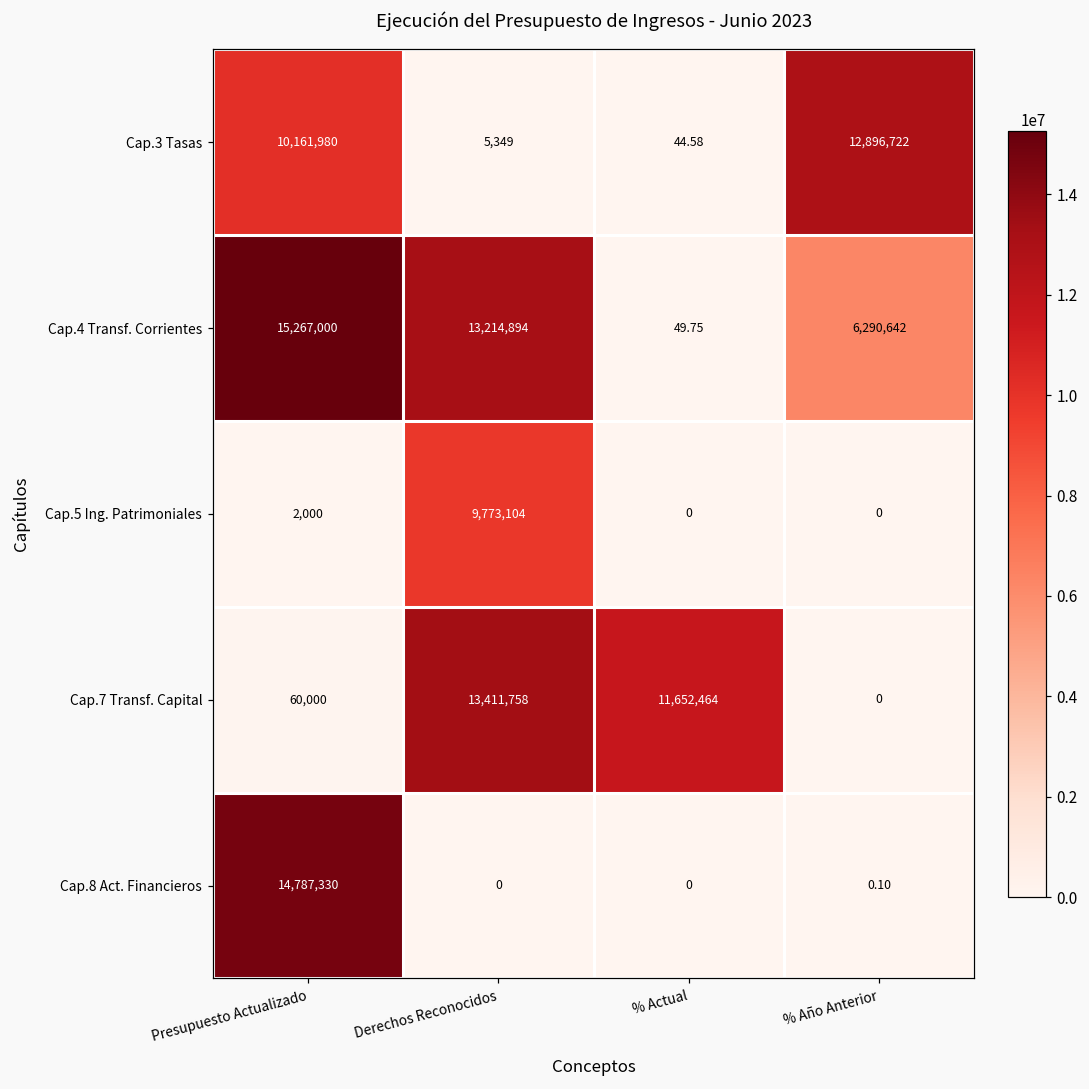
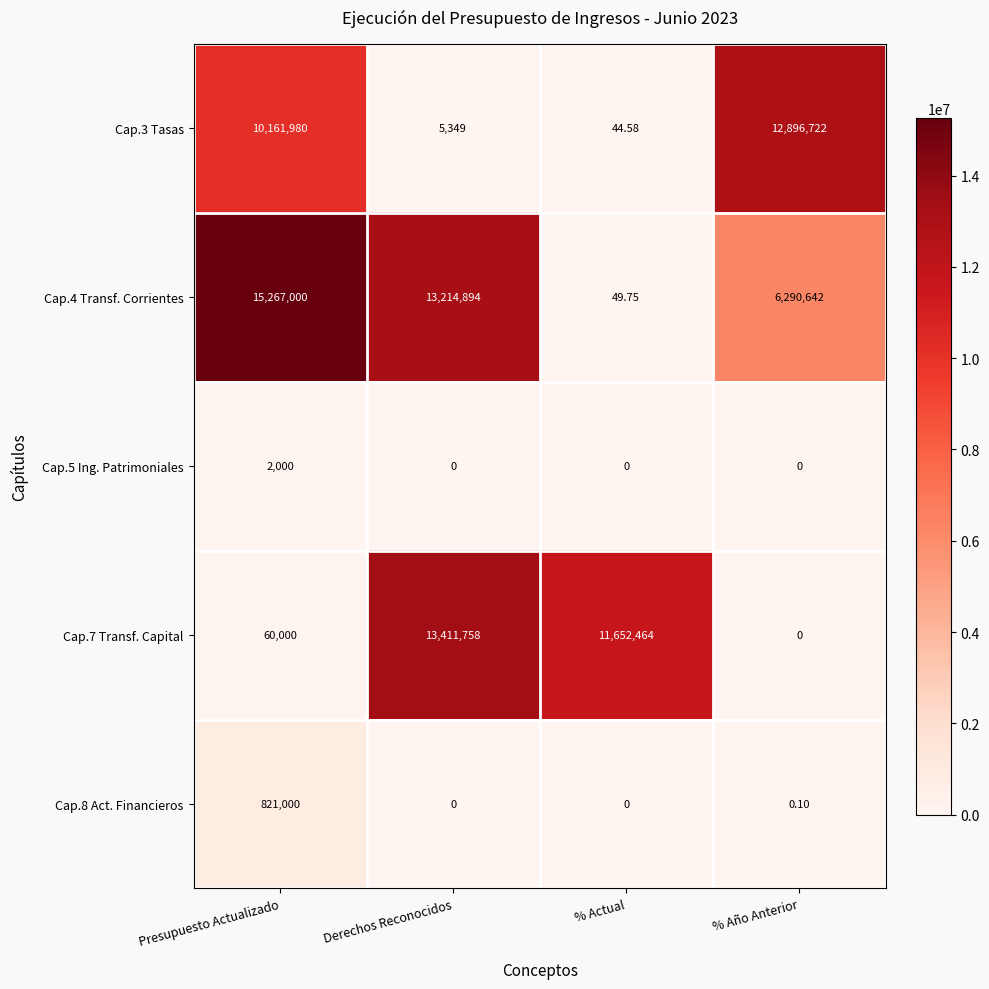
  {
    "Cap.3 Tasas": {
      "Presupuesto Actualizado": "10,161,980",
      "Derechos Reconocidos": "5,349",
      "% Actual": "44.58",
      "% Año Anterior": "12,896,722"
    },
    "Cap.4 Transf. Corrientes": {
      "Presupuesto Actualizado": "15,267,000",
      "Derechos Reconocidos": "13,214,894",
      "% Actual": "49.75",
      "% Año Anterior": "6,290,642"
    },
    "Cap.5 Ing. Patrimoniales": {
      "Presupuesto Actualizado": "2,000",
-     "Derechos Reconocidos": "9,773,104",
+     "Derechos Reconocidos": "0",
      "% Actual": "0",
      "% Año Anterior": "0"
    },
    "Cap.7 Transf. Capital": {
      "Presupuesto Actualizado": "60,000",
      "Derechos Reconocidos": "13,411,758",
      "% Actual": "11,652,464",
      "% Año Anterior": "0"
    },
    "Cap.8 Act. Financieros": {
-     "Presupuesto Actualizado": "14,787,330",
+     "Presupuesto Actualizado": "821,000",
      "Derechos Reconocidos": "0",
      "% Actual": "0",
      "% Año Anterior": "0.10"
    }
  }
